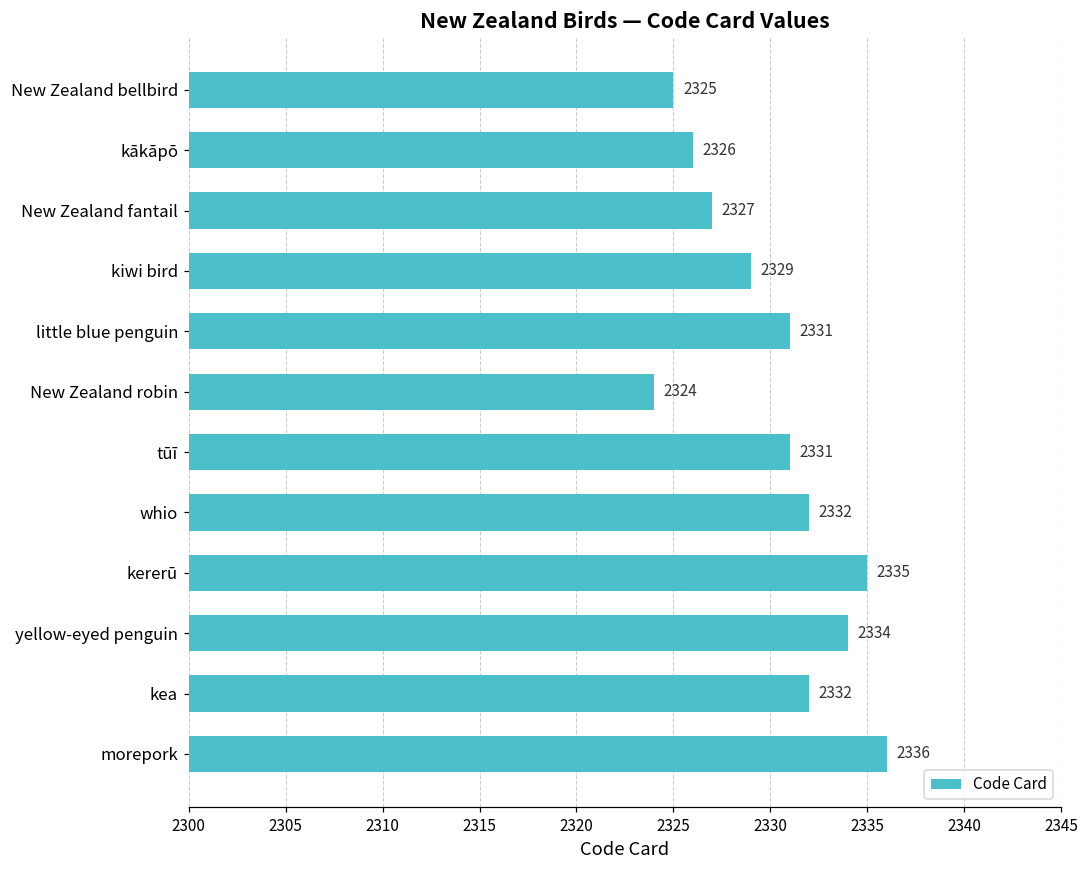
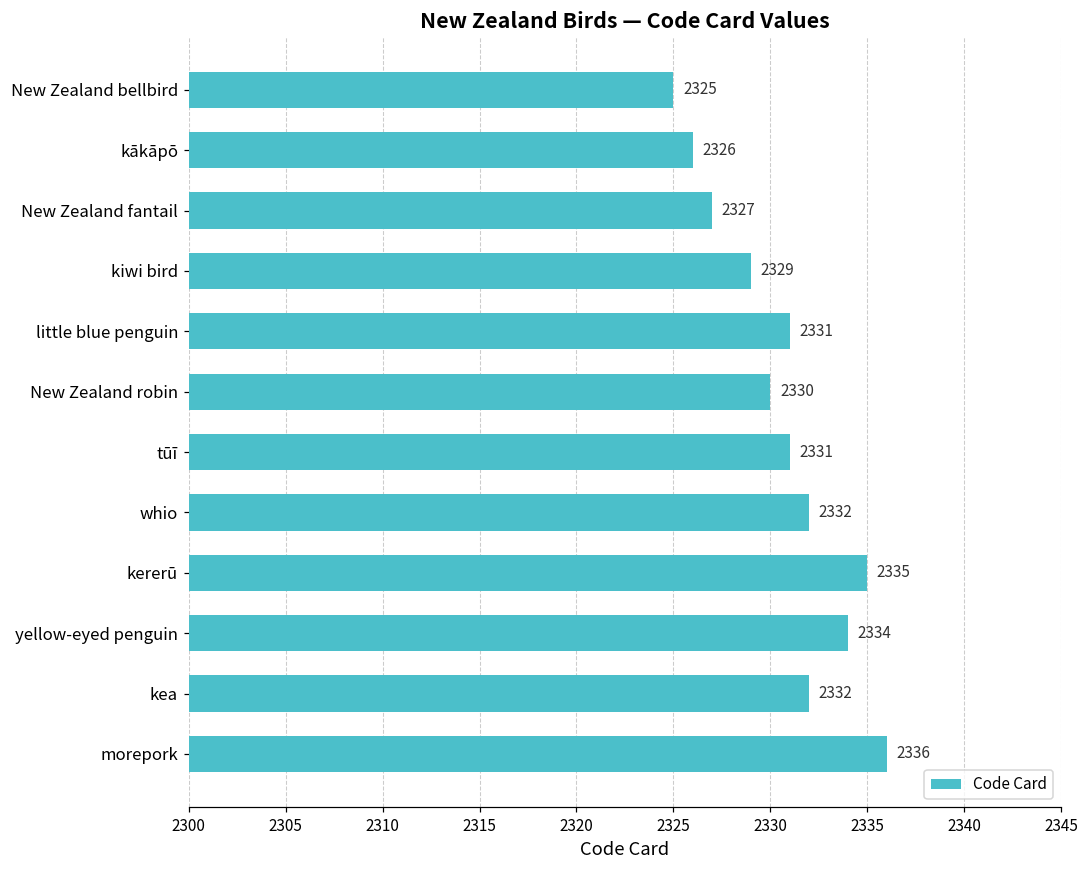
  {
    "New Zealand bellbird": 2325,
    "kākāpō": 2326,
    "New Zealand fantail": 2327,
    "kiwi bird": 2329,
    "little blue penguin": 2331,
-   "New Zealand robin": 2324,
+   "New Zealand robin": 2330,
    "tūī": 2331,
    "whio": 2332,
    "kererū": 2335,
    "yellow-eyed penguin": 2334,
    "kea": 2332,
    "morepork": 2336
  }
